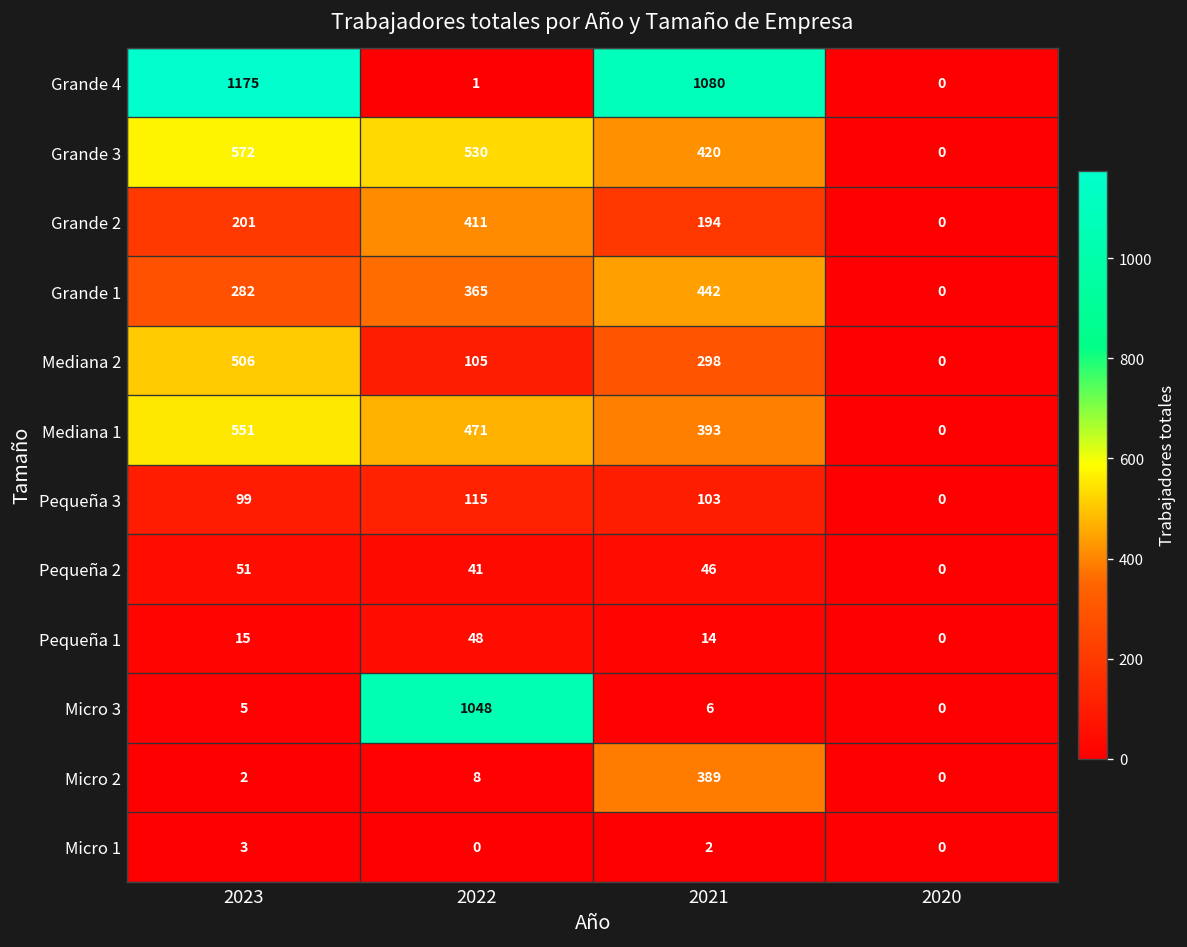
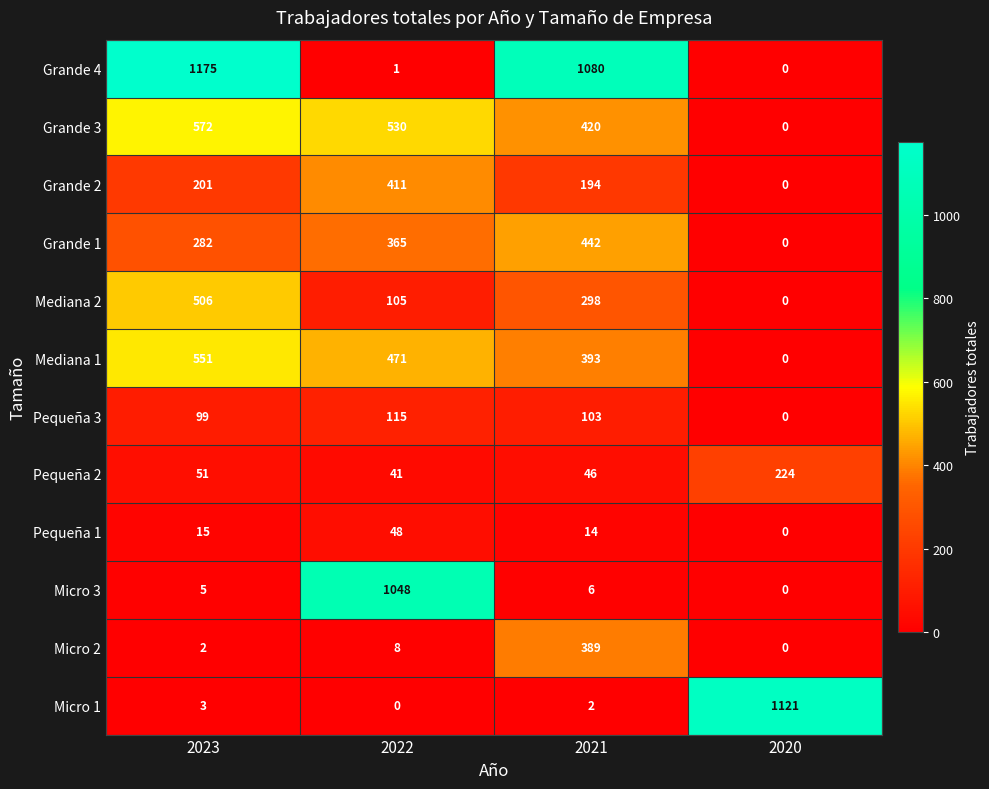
  {
    "Grande 4": {
      "2023": 1175,
      "2022": 1,
      "2021": 1080,
      "2020": 0
    },
    "Grande 3": {
      "2023": 572,
      "2022": 530,
      "2021": 420,
      "2020": 0
    },
    "Grande 2": {
      "2023": 201,
      "2022": 411,
      "2021": 194,
      "2020": 0
    },
    "Grande 1": {
      "2023": 282,
      "2022": 365,
      "2021": 442,
      "2020": 0
    },
    "Mediana 2": {
      "2023": 506,
      "2022": 105,
      "2021": 298,
      "2020": 0
    },
    "Mediana 1": {
      "2023": 551,
      "2022": 471,
      "2021": 393,
      "2020": 0
    },
    "Pequeña 3": {
      "2023": 99,
      "2022": 115,
      "2021": 103,
      "2020": 0
    },
    "Pequeña 2": {
      "2023": 51,
      "2022": 41,
      "2021": 46,
-     "2020": 0
+     "2020": 224
    },
    "Pequeña 1": {
      "2023": 15,
      "2022": 48,
      "2021": 14,
      "2020": 0
    },
    "Micro 3": {
      "2023": 5,
      "2022": 1048,
      "2021": 6,
      "2020": 0
    },
    "Micro 2": {
      "2023": 2,
      "2022": 8,
      "2021": 389,
      "2020": 0
    },
    "Micro 1": {
      "2023": 3,
      "2022": 0,
      "2021": 2,
-     "2020": 0
+     "2020": 1121
    }
  }
